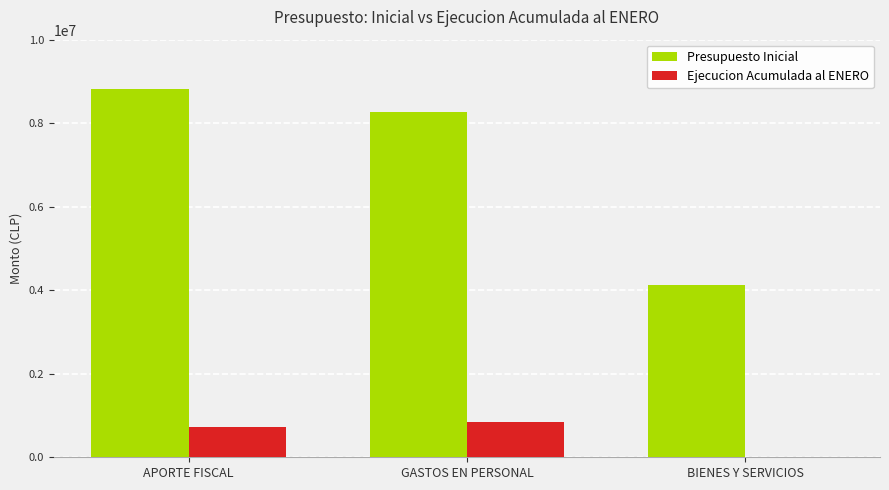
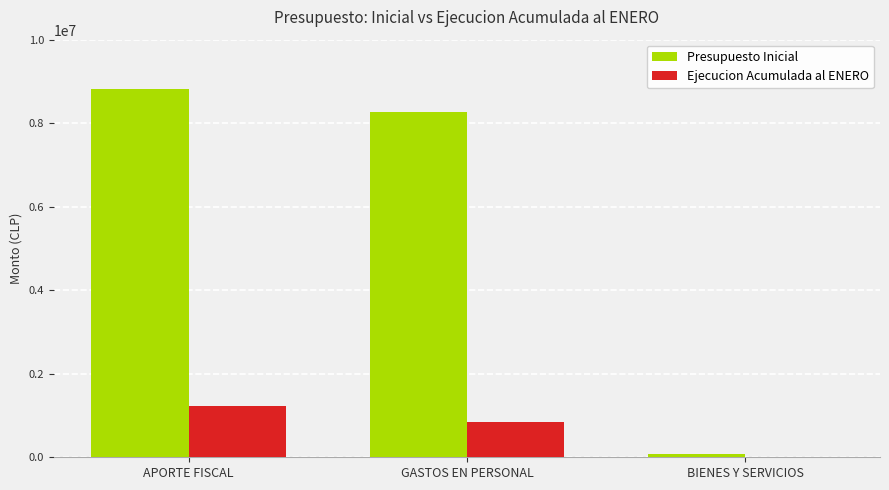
  {
    "Presupuesto Inicial": {
      "APORTE FISCAL": 8800000,
      "GASTOS EN PERSONAL": 8300000,
-     "BIENES Y SERVICIOS": 4100000
+     "BIENES Y SERVICIOS": 100000
    },
    "Ejecucion Acumulada al ENERO": {
-     "APORTE FISCAL": 700000,
+     "APORTE FISCAL": 1200000,
      "GASTOS EN PERSONAL": 900000,
      "BIENES Y SERVICIOS": 0
    }
  }
